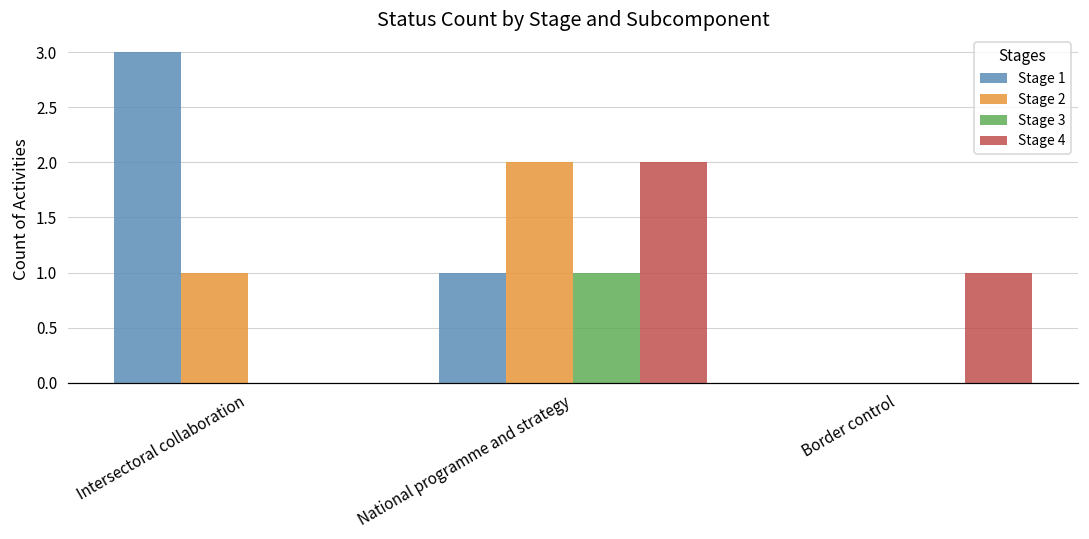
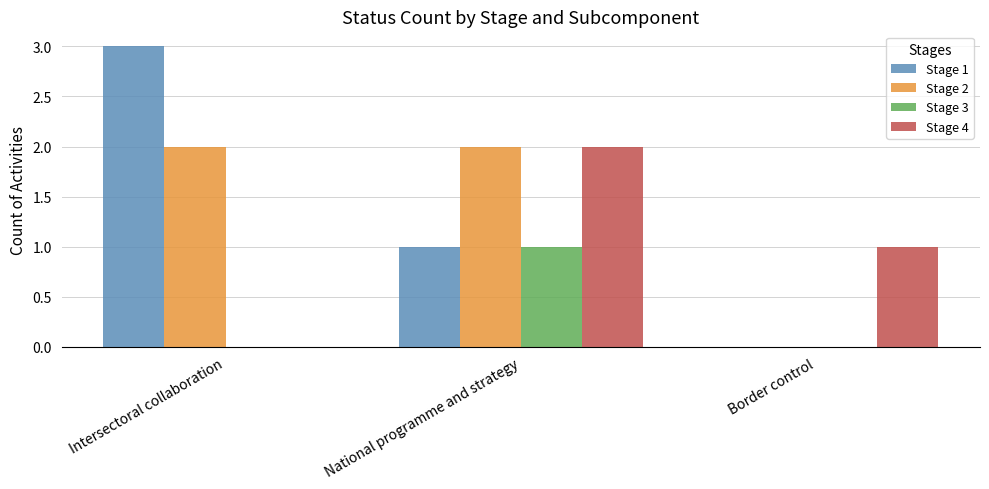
  {
    "Stage 1": {
      "Intersectoral collaboration": 3,
      "National programme and strategy": 1,
      "Border control": 0
    },
    "Stage 2": {
-     "Intersectoral collaboration": 1,
+     "Intersectoral collaboration": 2,
      "National programme and strategy": 2,
      "Border control": 0
    },
    "Stage 3": {
      "Intersectoral collaboration": 0,
      "National programme and strategy": 1,
      "Border control": 0
    },
    "Stage 4": {
      "Intersectoral collaboration": 0,
      "National programme and strategy": 2,
      "Border control": 1
    }
  }
